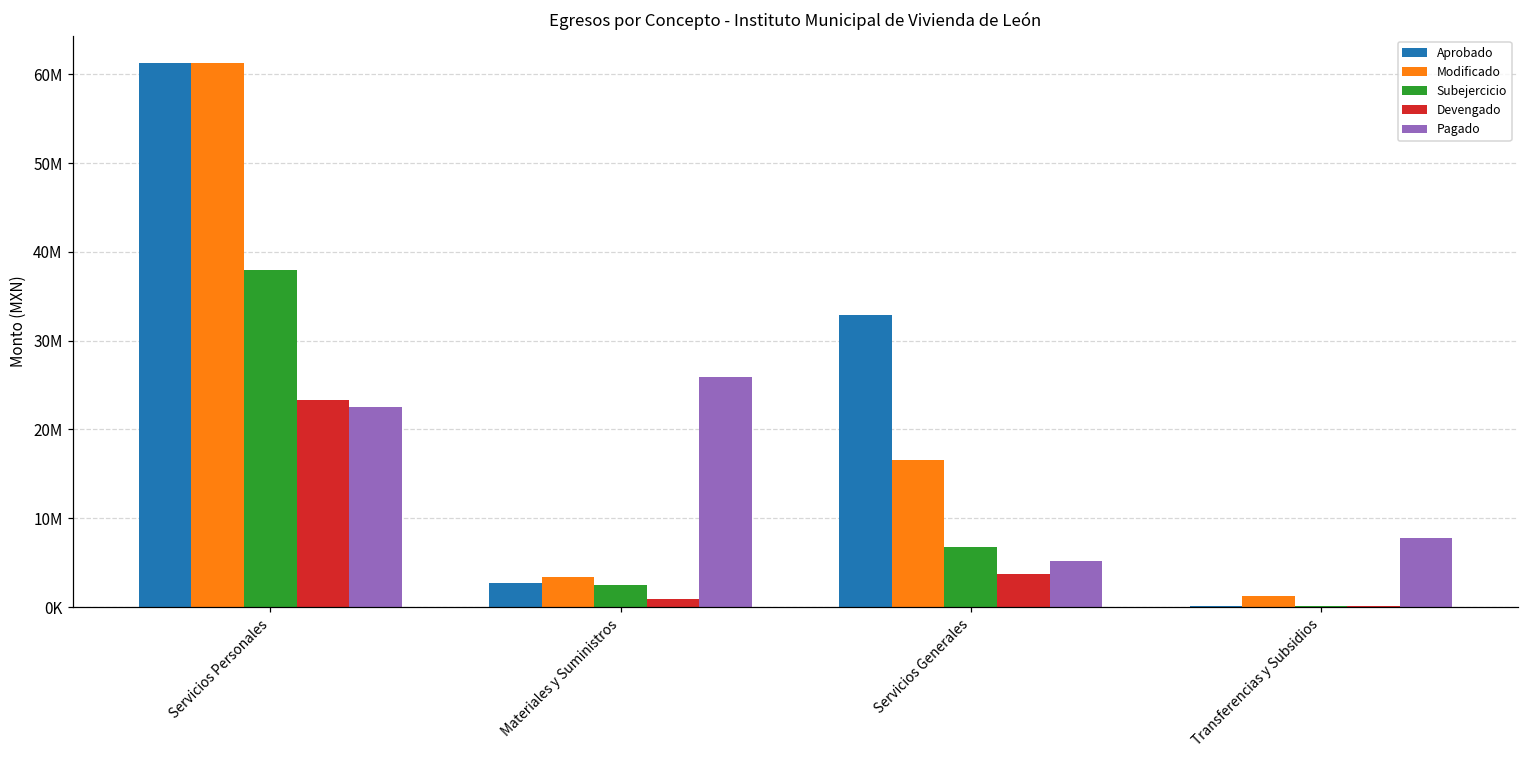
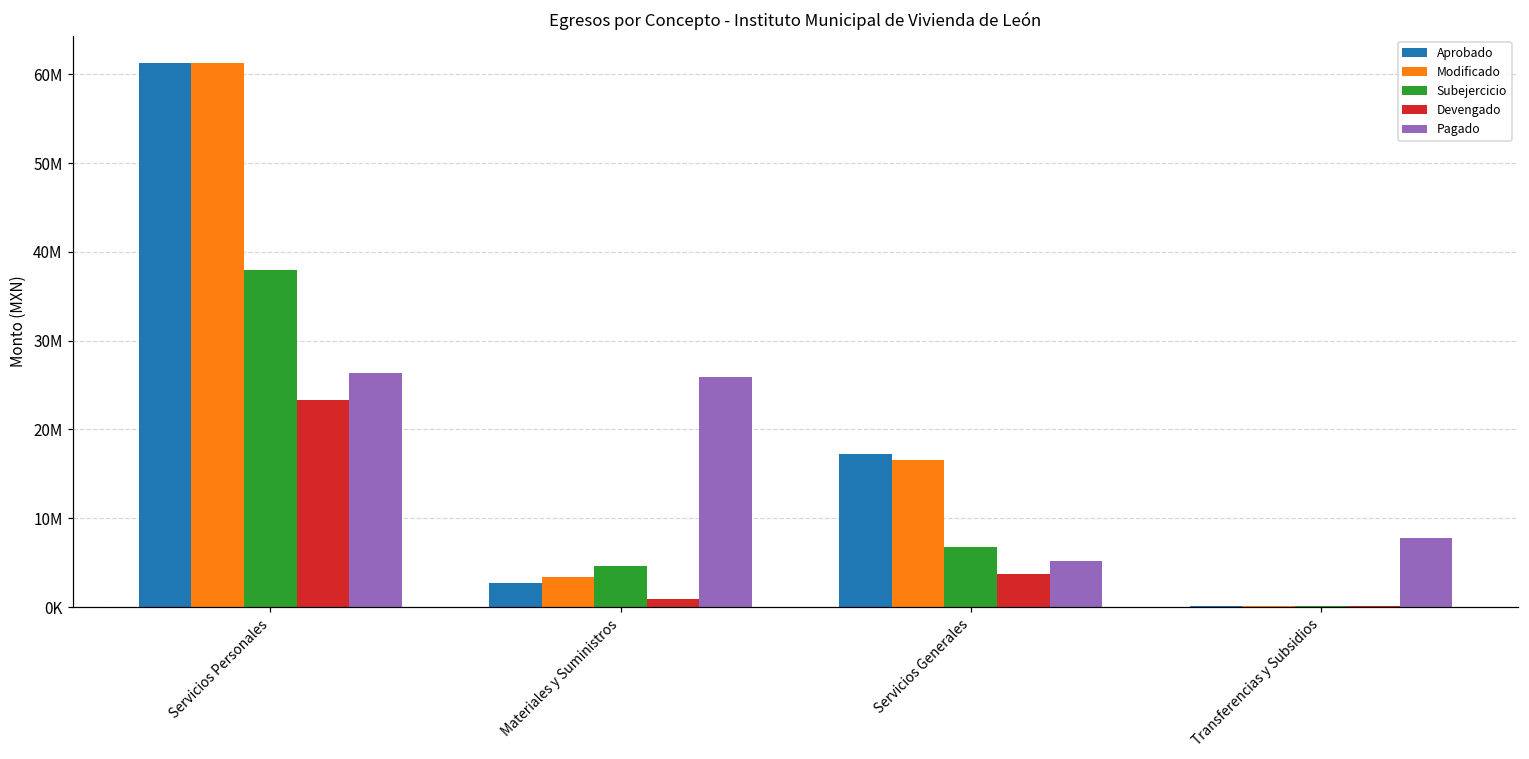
  {
    "Aprobado": {
      "Servicios Personales": 61000000,
      "Materiales y Suministros": 3000000,
-     "Servicios Generales": 33000000
+     "Servicios Generales": 17000000
    },
    "Modificado": {
      "Servicios Personales": 61000000,
      "Materiales y Suministros": 3000000,
      "Servicios Generales": 17000000,
-     "Transferencias y Subsidios": 1000000
+     "Transferencias y Subsidios": 0
    },
    "Subejercicio": {
      "Servicios Personales": 38000000,
-     "Materiales y Suministros": 3000000,
+     "Materiales y Suministros": 5000000,
      "Servicios Generales": 7000000
    },
    "Devengado": {
      "Servicios Personales": 23000000,
      "Materiales y Suministros": 1000000,
      "Servicios Generales": 4000000
    },
    "Pagado": {
-     "Servicios Personales": 23000000,
+     "Servicios Personales": 26000000,
      "Materiales y Suministros": 26000000,
      "Servicios Generales": 5000000,
      "Transferencias y Subsidios": 8000000
    }
  }
